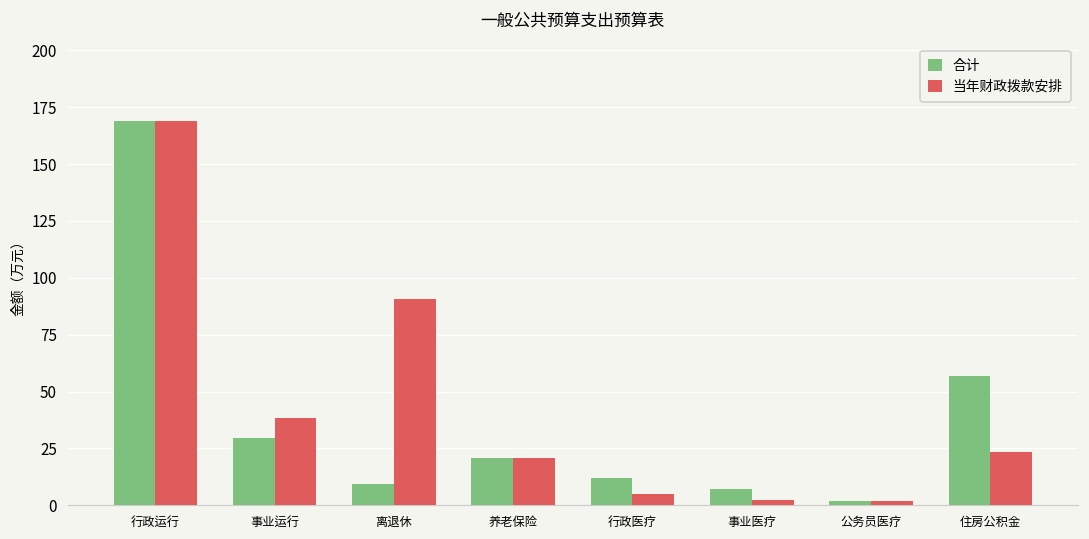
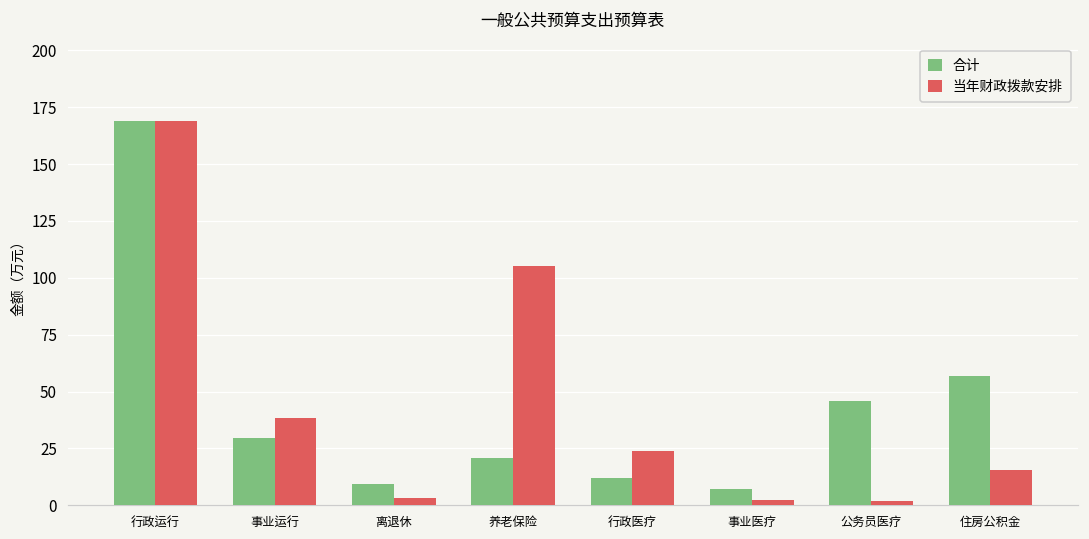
  {
    "合计": {
      "行政运行": 169,
      "事业运行": 30,
      "离退休": 10,
      "养老保险": 21,
      "行政医疗": 12,
      "事业医疗": 7,
-     "公务员医疗": 2,
+     "公务员医疗": 46,
      "住房公积金": 57
    },
    "当年财政拨款安排": {
      "行政运行": 169,
      "事业运行": 38,
-     "离退休": 90,
-     "养老保险": 21,
-     "行政医疗": 5,
+     "离退休": 3,
+     "养老保险": 105,
+     "行政医疗": 24,
      "事业医疗": 2,
      "公务员医疗": 2,
-     "住房公积金": 24
+     "住房公积金": 15
    }
  }
